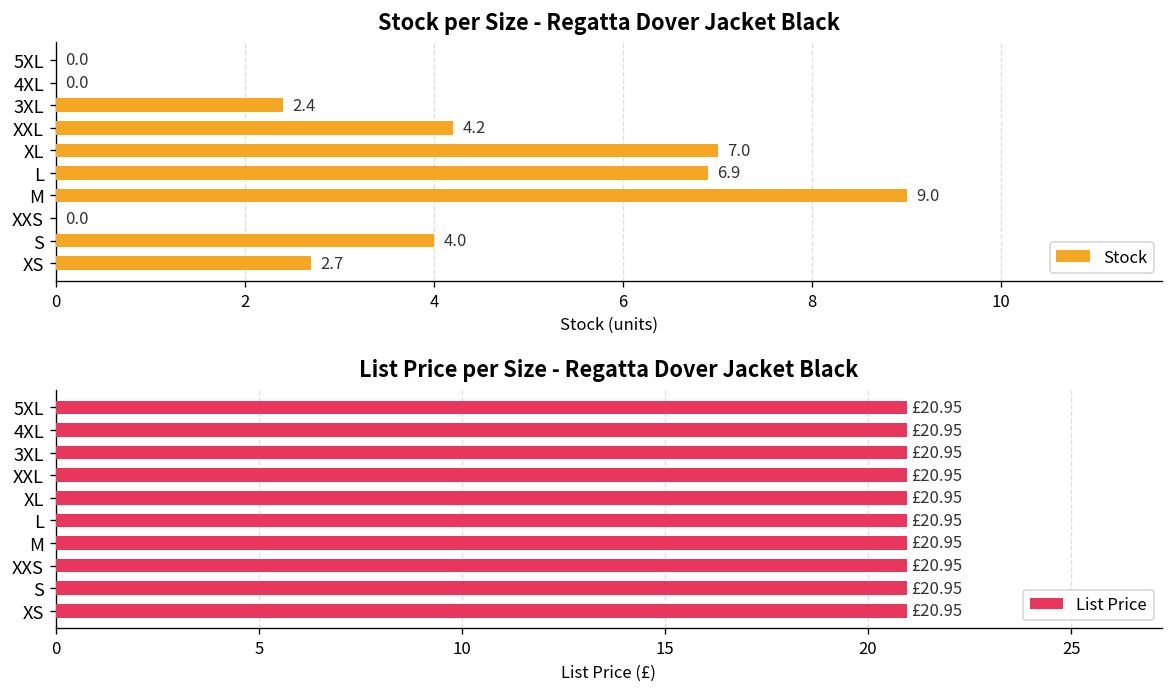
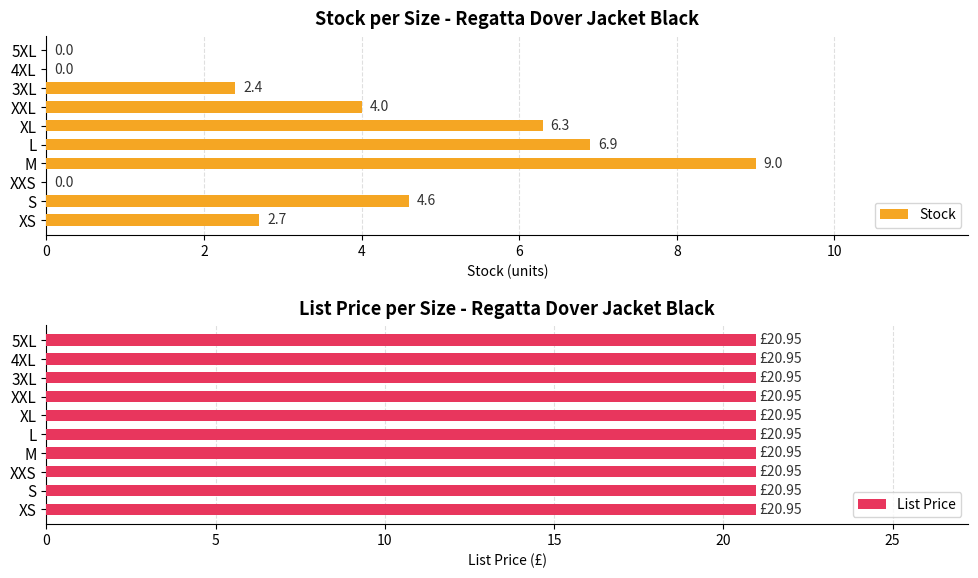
  {
    "Stock per Size - Regatta Dover Jacket Black": {
      "5XL": "0.0",
      "4XL": "0.0",
      "3XL": "2.4",
-     "XXL": "4.2",
-     "XL": "7.0",
+     "XXL": "4.0",
+     "XL": "6.3",
      "L": "6.9",
      "M": "9.0",
      "XXS": "0.0",
-     "S": "4.0",
+     "S": "4.6",
      "XS": "2.7"
    },
    "List Price per Size - Regatta Dover Jacket Black": {
      "5XL": "£20.95",
      "4XL": "£20.95",
      "3XL": "£20.95",
      "XXL": "£20.95",
      "XL": "£20.95",
      "L": "£20.95",
      "M": "£20.95",
      "XXS": "£20.95",
      "S": "£20.95",
      "XS": "£20.95"
    }
  }
